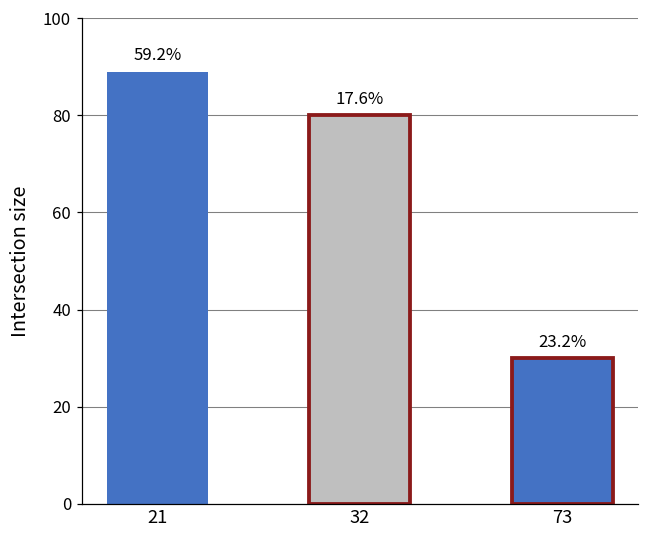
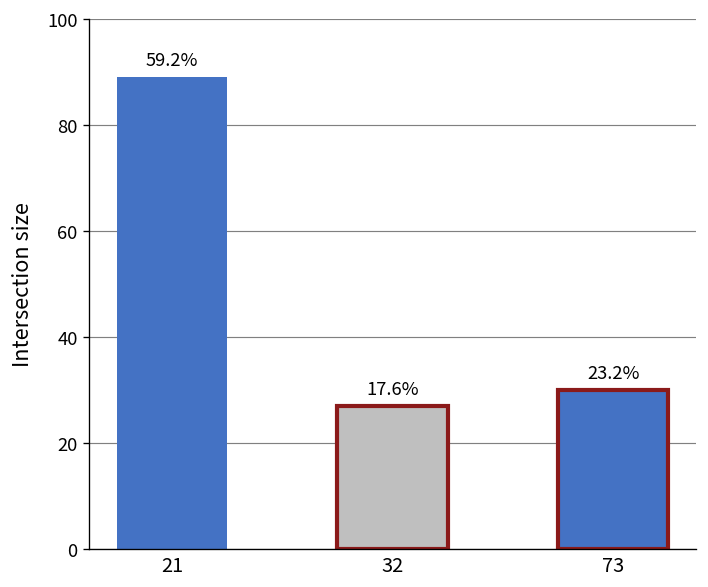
  {
-   "32": 80
+   "32": 27
  }
